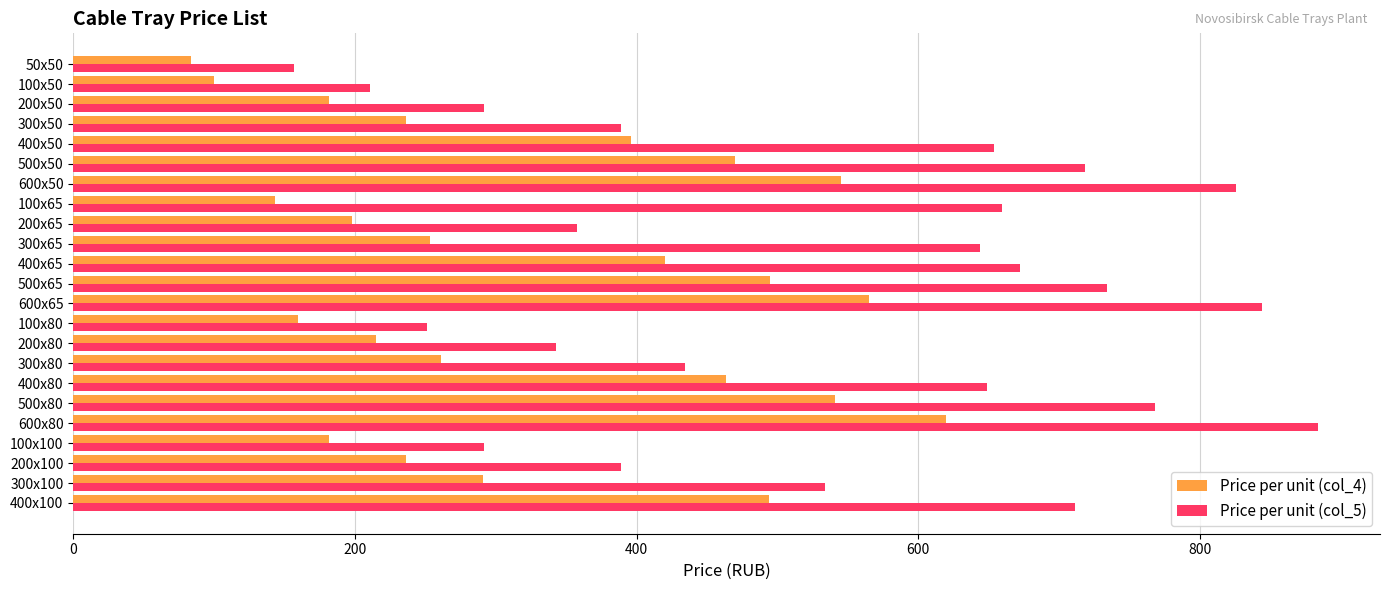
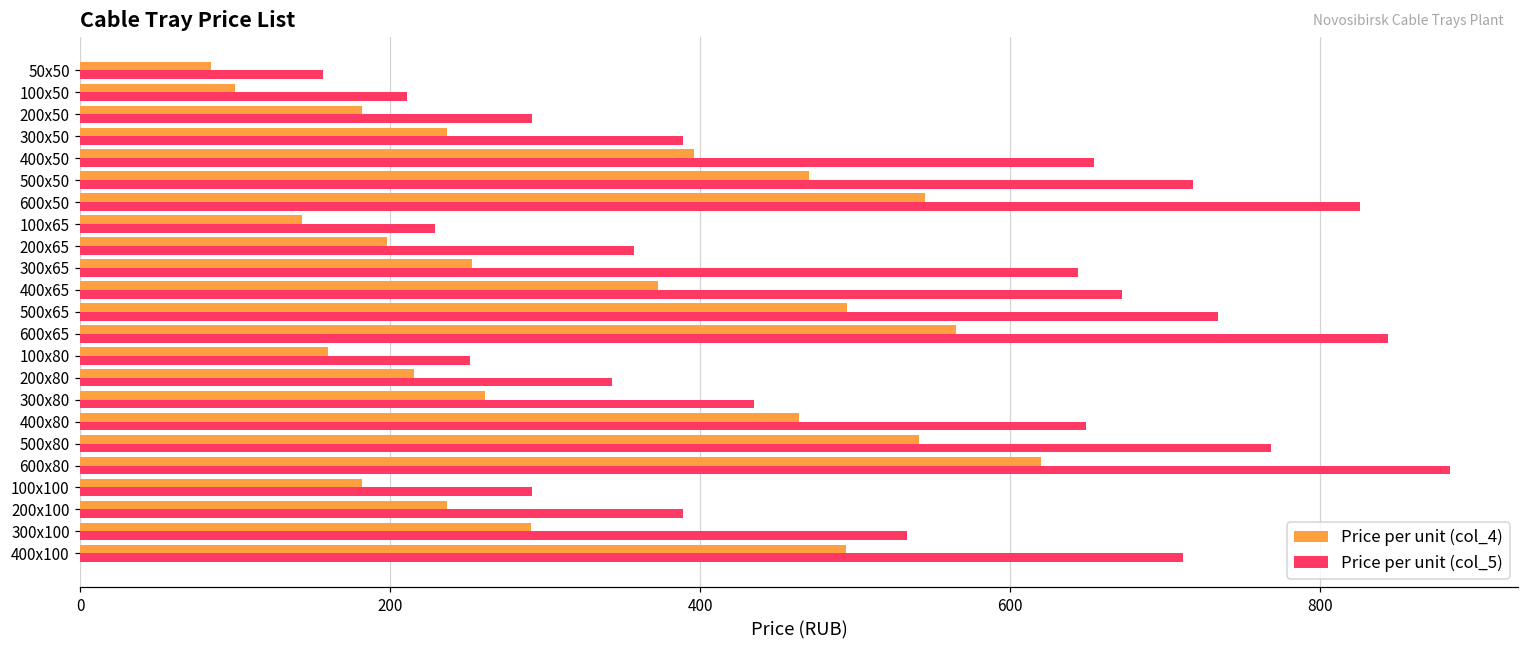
  {
    "Price per unit (col_4)": {
      "50x50": 84,
      "100x50": 100,
      "200x50": 182,
      "300x50": 237,
      "400x50": 396,
      "500x50": 470,
      "600x50": 545,
      "100x65": 143,
      "200x65": 198,
      "300x65": 253,
-     "400x65": 420,
+     "400x65": 373,
      "500x65": 495,
      "600x65": 565,
      "100x80": 160,
      "200x80": 215,
      "300x80": 261,
      "400x80": 464,
      "500x80": 541,
      "600x80": 620,
      "100x100": 182,
      "200x100": 237,
      "300x100": 291,
      "400x100": 494
    },
    "Price per unit (col_5)": {
      "50x50": 157,
      "100x50": 211,
      "200x50": 291,
      "300x50": 389,
      "400x50": 654,
      "500x50": 718,
      "600x50": 826,
-     "100x65": 659,
+     "100x65": 229,
      "200x65": 357,
      "300x65": 644,
      "400x65": 672,
      "500x65": 734,
      "600x65": 844,
      "100x80": 251,
      "200x80": 343,
      "300x80": 434,
      "400x80": 649,
      "500x80": 768,
      "600x80": 884,
      "100x100": 291,
      "200x100": 389,
      "300x100": 533,
      "400x100": 711
    }
  }
